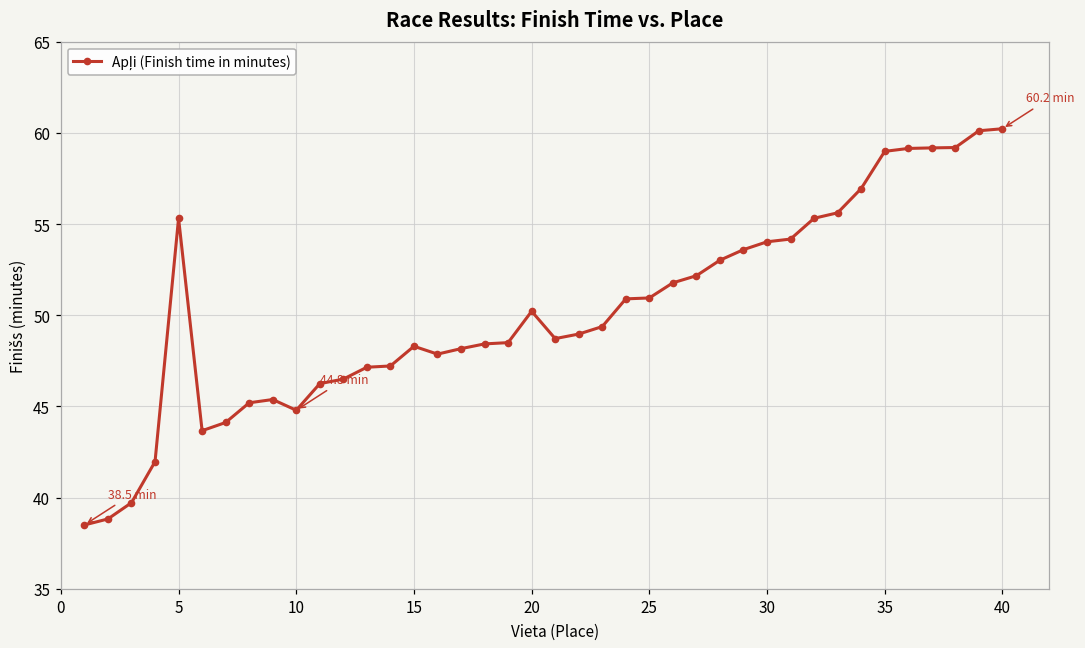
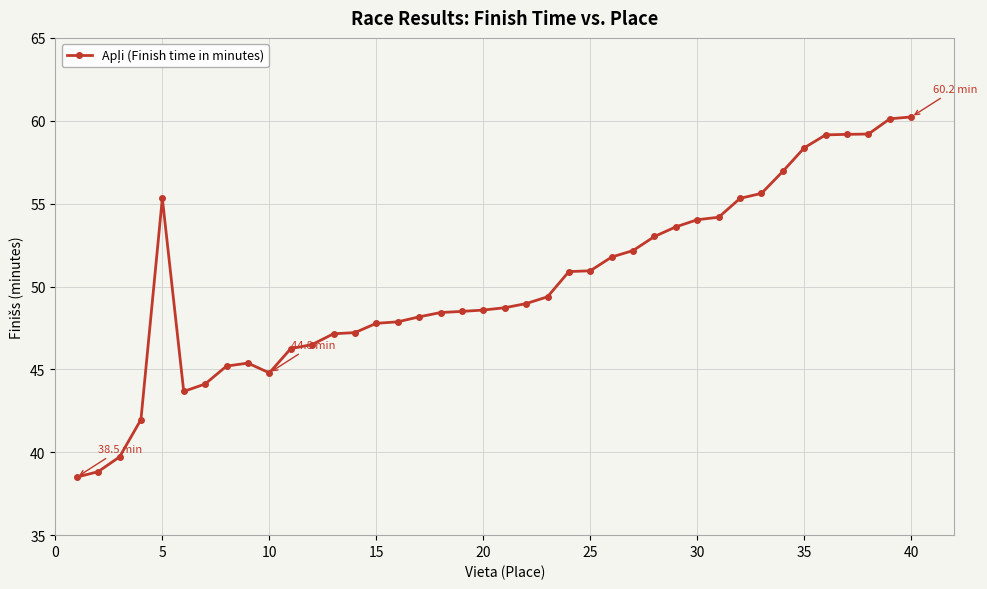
  {
    "5": 55.3,
-   "15": 48.3,
-   "20": 50.2,
+   "15": 47.8,
+   "20": 48.6,
    "25": 51.0,
    "30": 54.0,
-   "35": 59.0
+   "35": 58.4
  }
